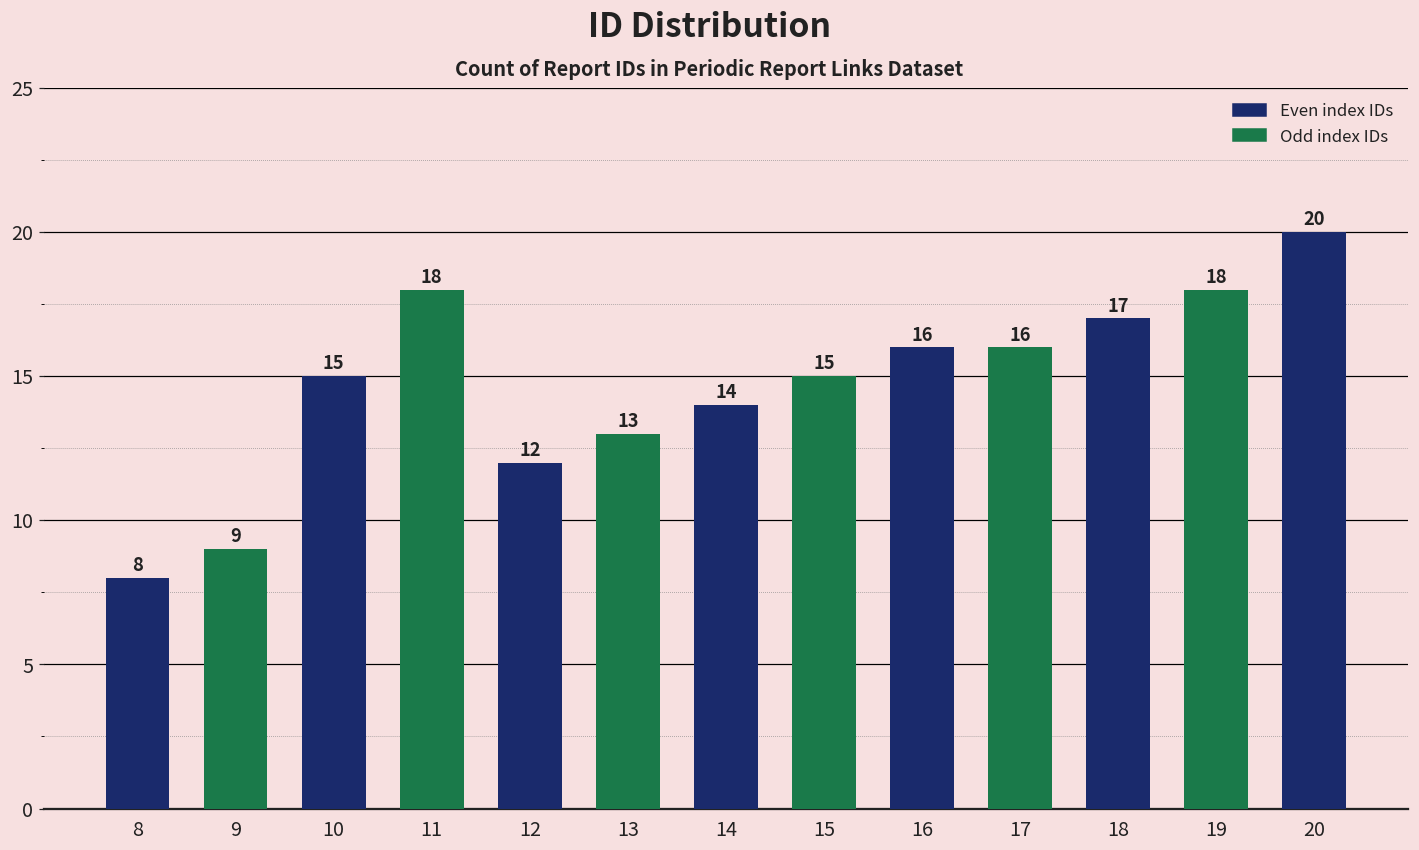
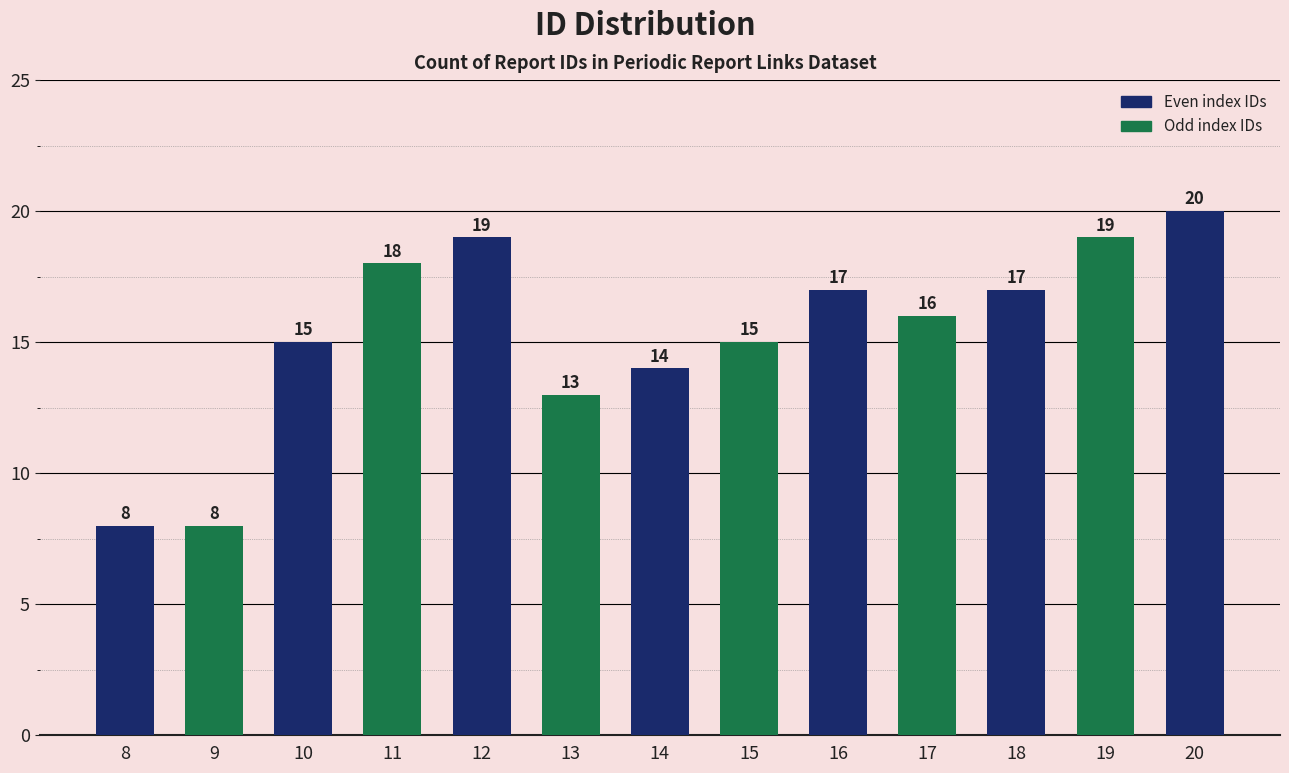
  {
    "8": 8,
-   "9": 9,
+   "9": 8,
    "10": 15,
    "11": 18,
-   "12": 12,
+   "12": 19,
    "13": 13,
    "14": 14,
    "15": 15,
-   "16": 16,
+   "16": 17,
    "17": 16,
    "18": 17,
-   "19": 18,
+   "19": 19,
    "20": 20
  }
